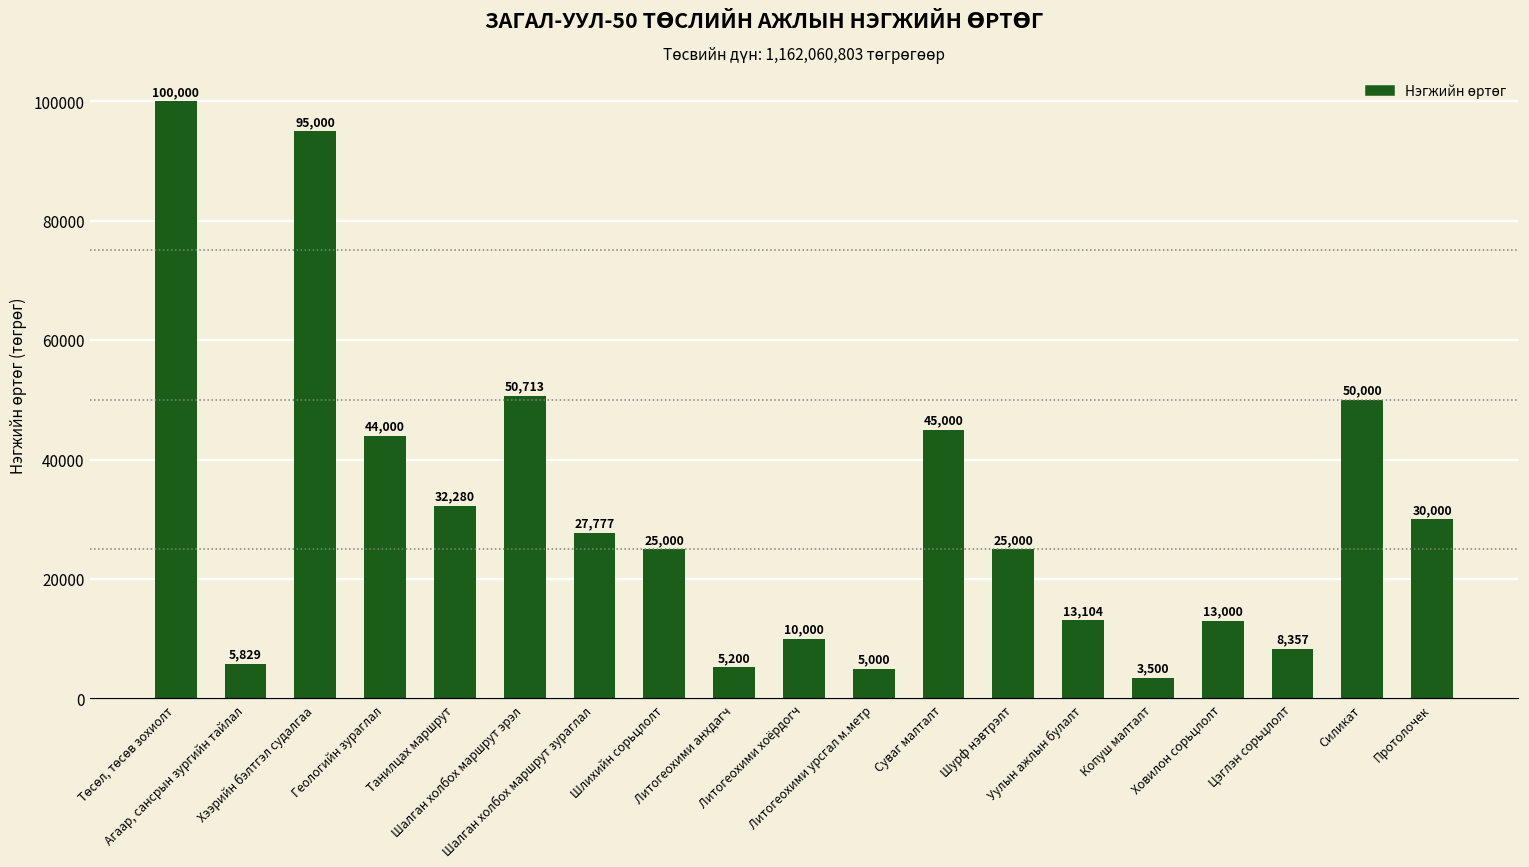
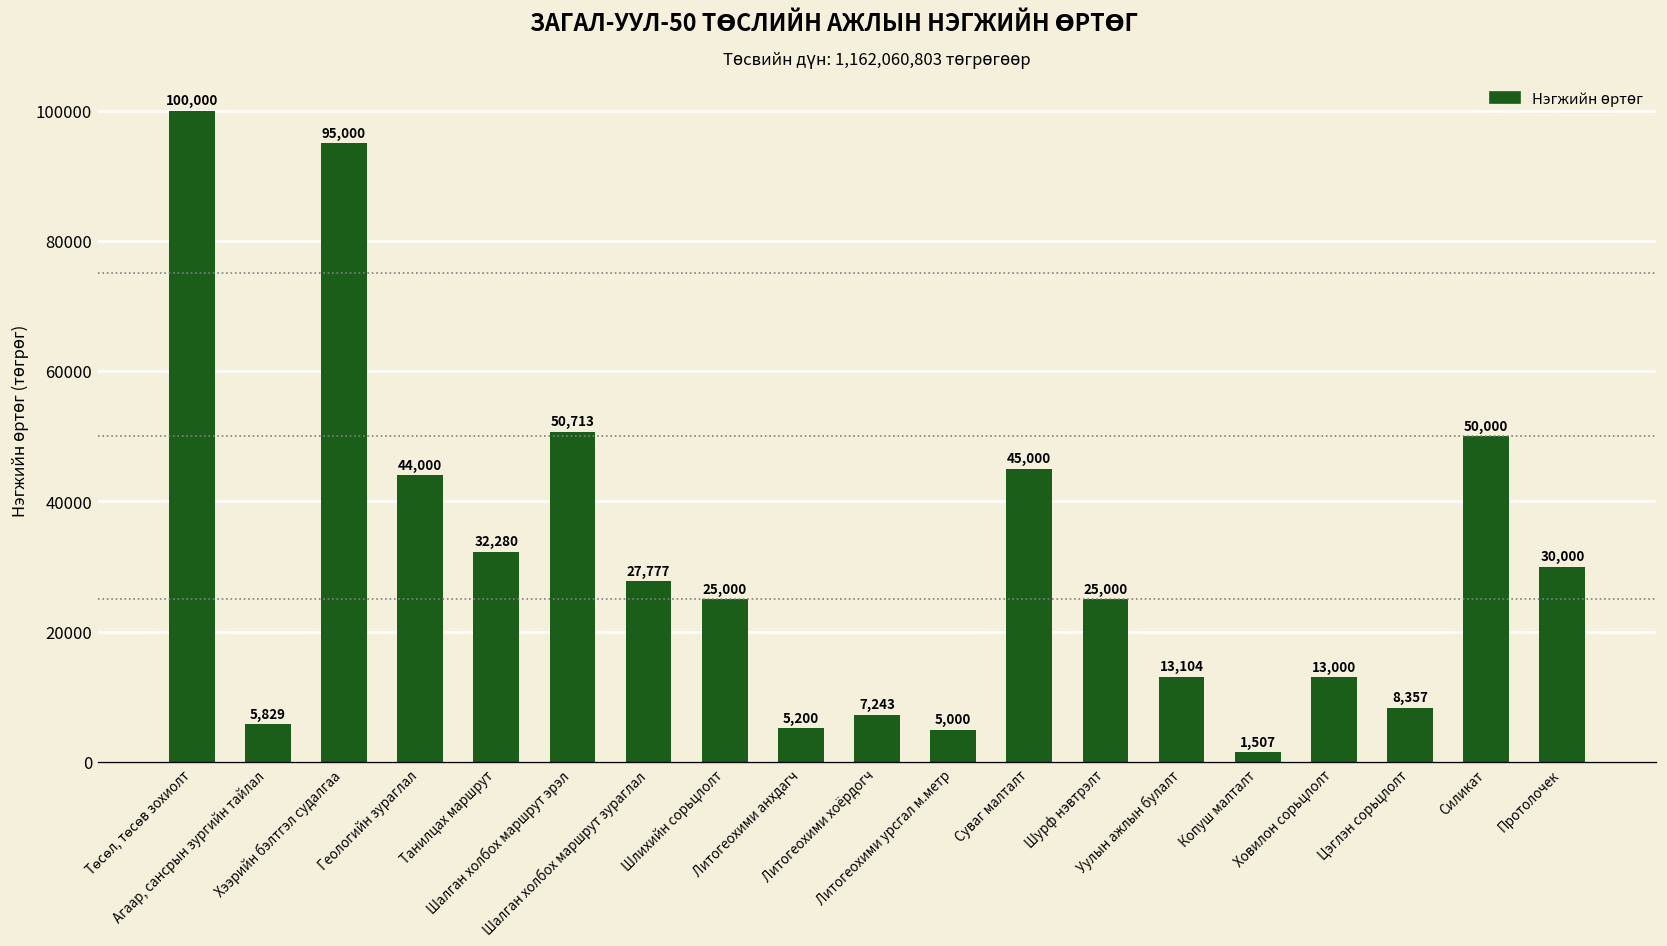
  {
    "Төсөл, төсөв зохиолт": "100,000",
    "Агаар, сансрын зургийн тайлал": "5,829",
    "Хээрийн бэлтгэл судалгаа": "95,000",
    "Геологийн зураглал": "44,000",
    "Танилцах маршрут": "32,280",
    "Шалган холбох маршрут эрэл": "50,713",
    "Шалган холбох маршрут зураглал": "27,777",
    "Шлихийн сорьцлолт": "25,000",
    "Литогеохими анхдагч": "5,200",
-   "Литогеохими хоёрдогч": "10,000",
+   "Литогеохими хоёрдогч": "7,243",
    "Литогеохими урсгал м.метр": "5,000",
    "Суваг малталт": "45,000",
    "Шурф нэвтрэлт": "25,000",
    "Уулын ажлын булалт": "13,104",
-   "Копуш малталт": "3,500",
+   "Копуш малталт": "1,507",
    "Ховилон сорьцлолт": "13,000",
    "Цэглэн сорьцлолт": "8,357",
    "Силикат": "50,000",
    "Протолочек": "30,000"
  }
